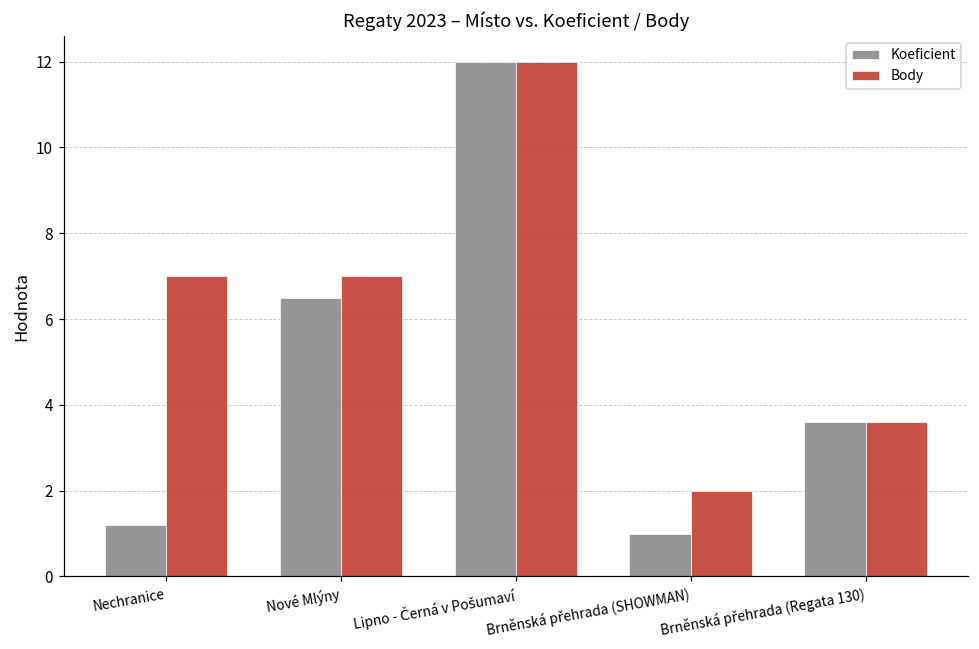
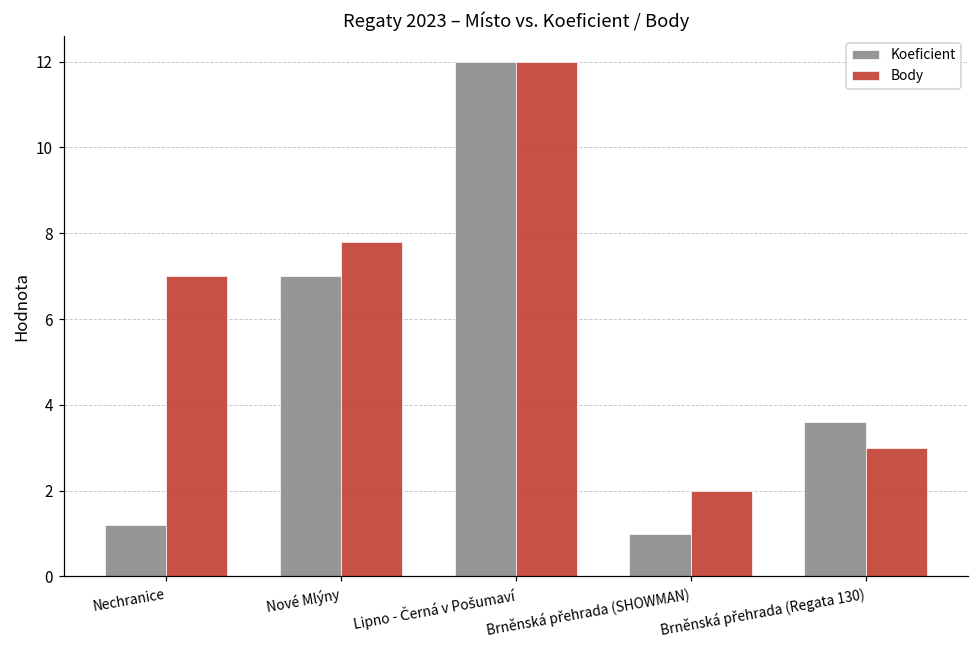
  {
    "Koeficient": {
      "Nechranice": 1.2,
-     "Nové Mlýny": 6.5,
+     "Nové Mlýny": 7.0,
      "Lipno - Černá v Pošumaví": 12.0,
      "Brněnská přehrada (SHOWMAN)": 1.0,
      "Brněnská přehrada (Regata 130)": 3.6
    },
    "Body": {
      "Nechranice": 7.0,
-     "Nové Mlýny": 7.0,
+     "Nové Mlýny": 7.8,
      "Lipno - Černá v Pošumaví": 12.0,
      "Brněnská přehrada (SHOWMAN)": 2.0,
-     "Brněnská přehrada (Regata 130)": 3.6
+     "Brněnská přehrada (Regata 130)": 3.0
    }
  }
